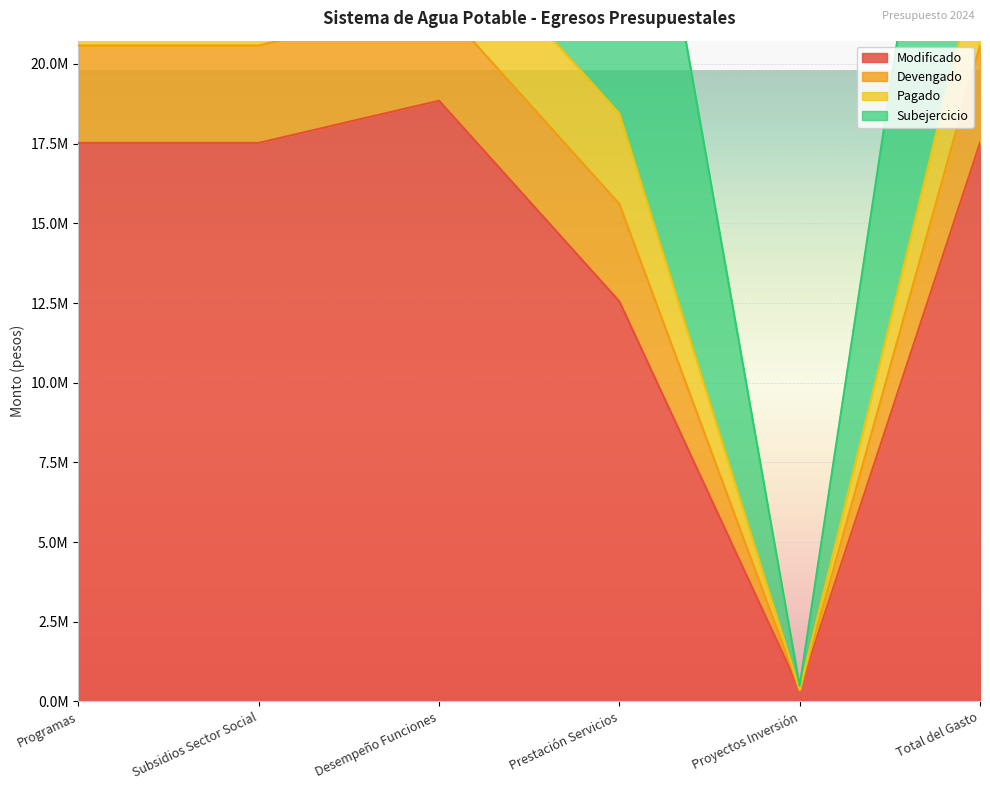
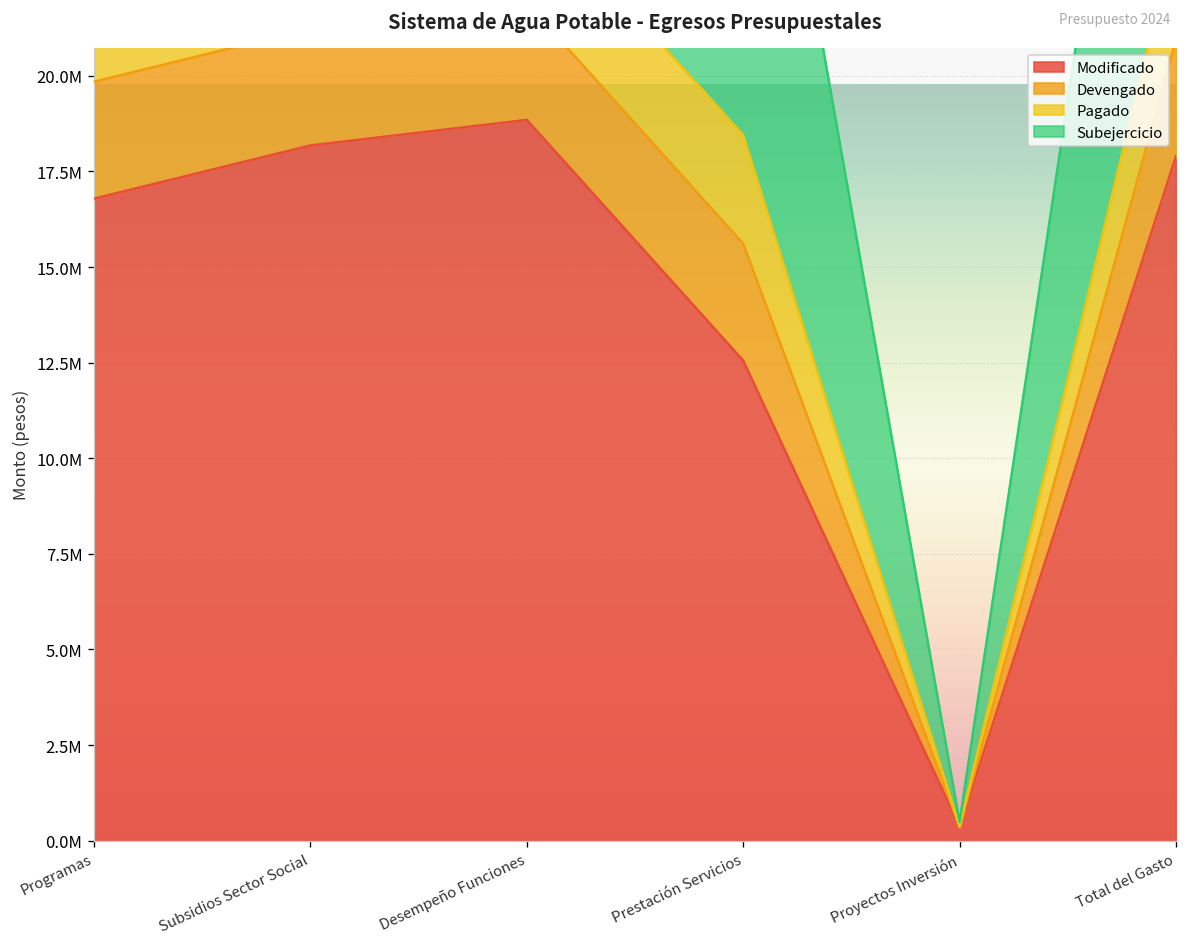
  {
    "Modificado": {
-     "Programas": 17500000,
-     "Subsidios Sector Social": 17500000,
+     "Programas": 16800000,
+     "Subsidios Sector Social": 18200000,
      "Desempeño Funciones": 18800000,
      "Prestación Servicios": 12600000,
-     "Total del Gasto": 17500000
+     "Total del Gasto": 17900000
    },
    "Subejercicio": {
      "Proyectos Inversión": 100000
    }
  }
